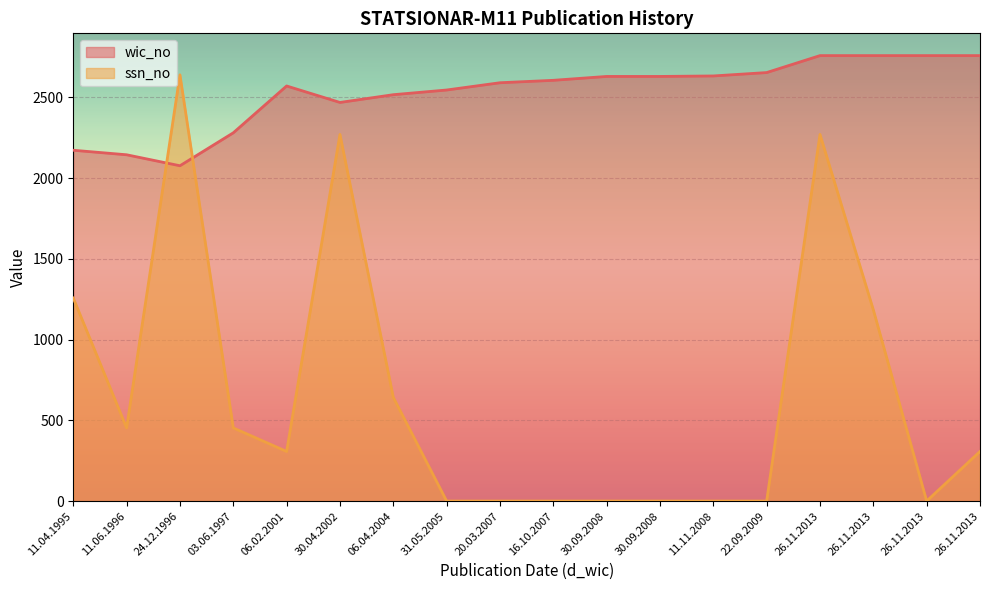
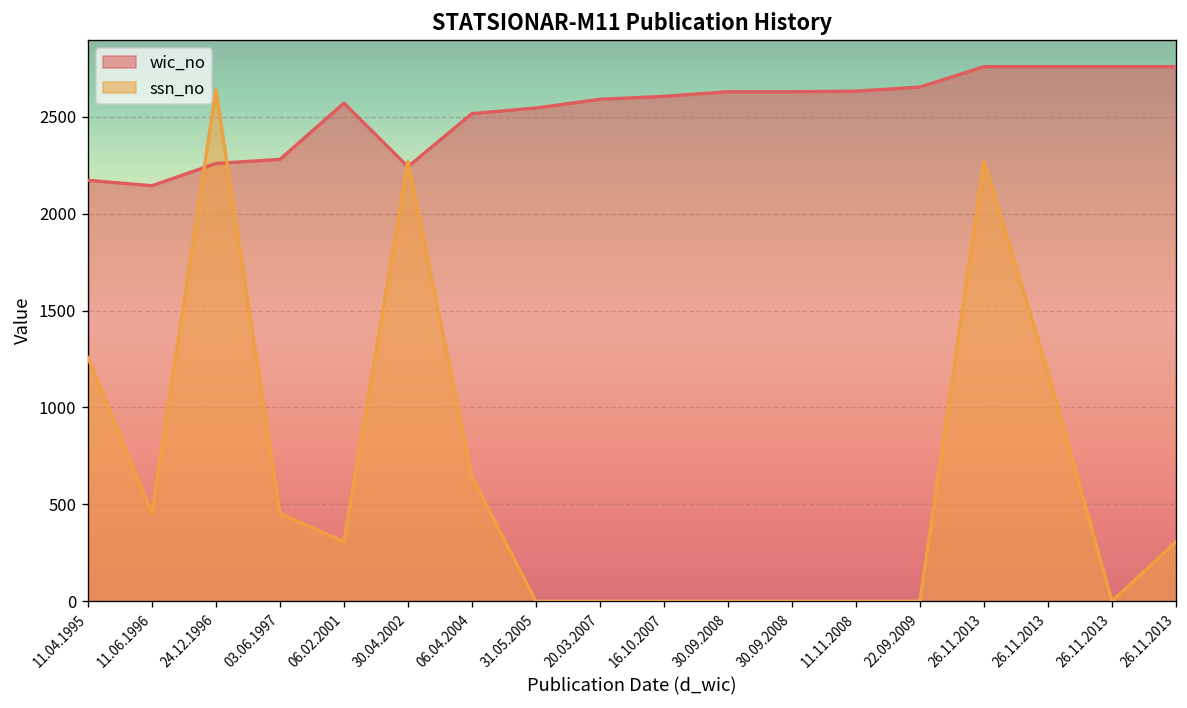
  {
    "wic_no": {
      "11.04.1995": 2170,
      "11.06.1996": 2140,
-     "24.12.1996": 2080,
+     "24.12.1996": 2260,
      "03.06.1997": 2280,
      "06.02.2001": 2570,
-     "30.04.2002": 2470,
+     "30.04.2002": 2240,
      "06.04.2004": 2520,
      "31.05.2005": 2550,
      "20.03.2007": 2590,
      "16.10.2007": 2610,
      "11.11.2008": 2630,
      "22.09.2009": 2650
    },
    "ssn_no": {
      "11.04.1995": 1260,
      "11.06.1996": 450,
      "24.12.1996": 2640,
      "03.06.1997": 450,
      "06.02.2001": 310,
      "30.04.2002": 2270,
      "06.04.2004": 640,
      "31.05.2005": 0,
      "20.03.2007": 0,
      "16.10.2007": 0,
      "11.11.2008": 0,
      "22.09.2009": 0
    }
  }
